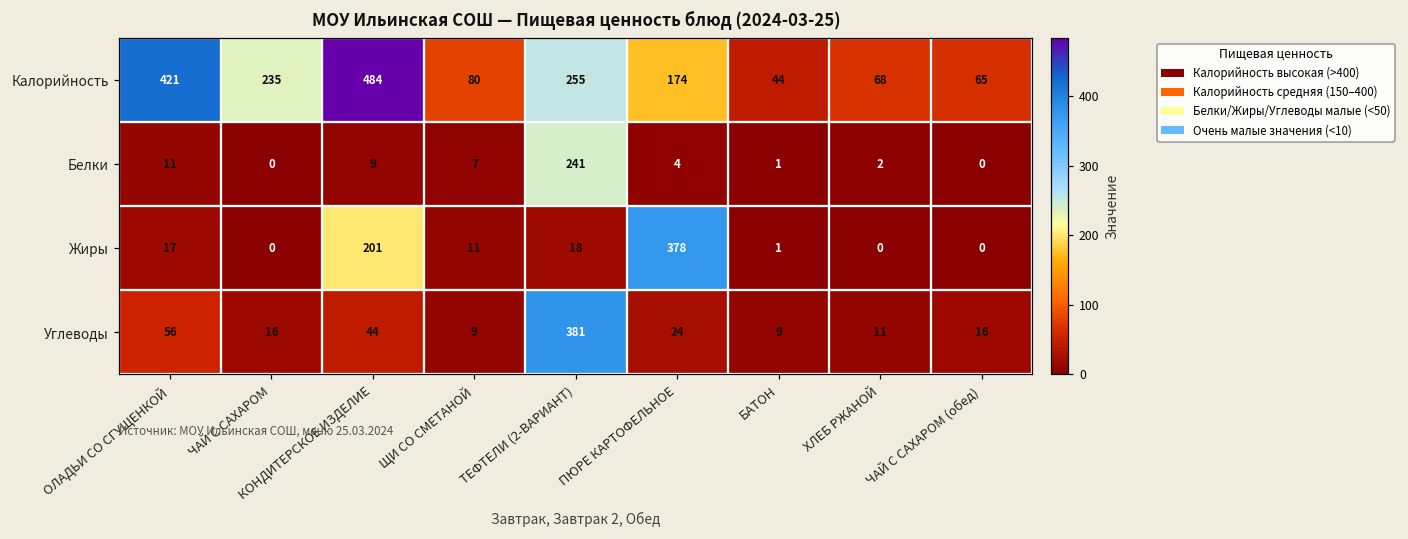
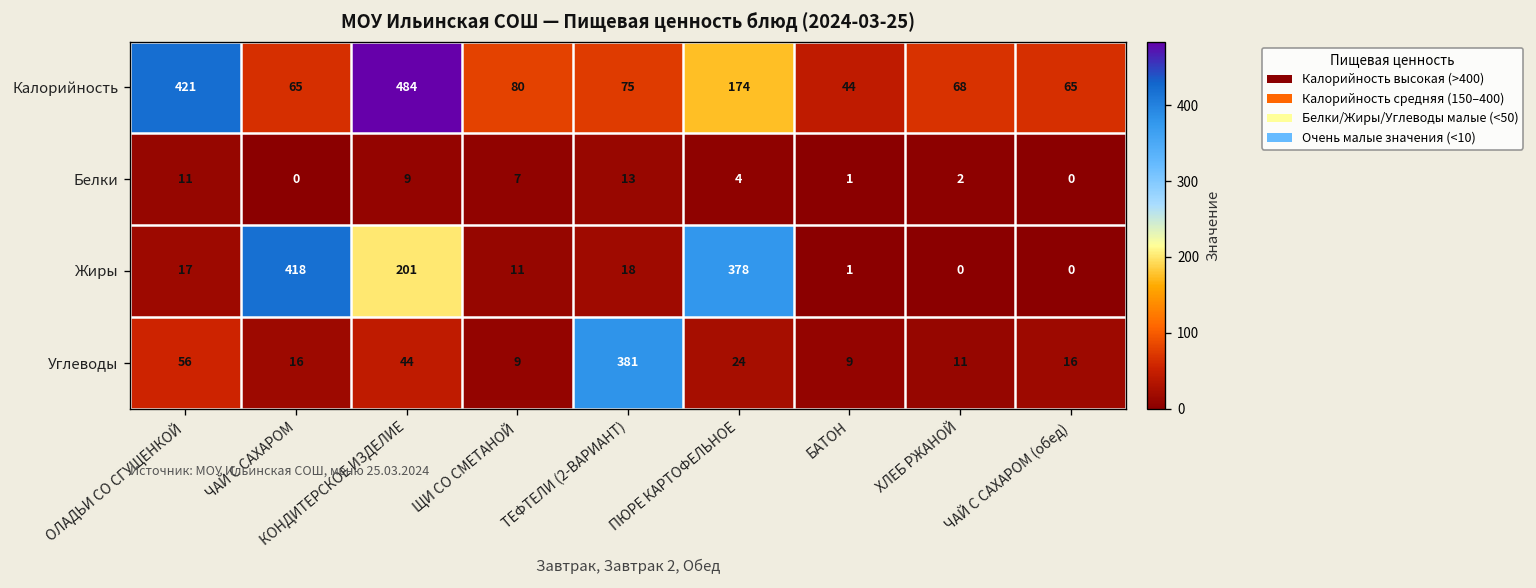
  {
    "Калорийность": {
      "ОЛАДЬИ СО СГУЩЕНКОЙ": 421,
-     "ЧАЙ С САХАРОМ": 235,
+     "ЧАЙ С САХАРОМ": 65,
      "КОНДИТЕРСКОЕ ИЗДЕЛИЕ": 484,
      "ЩИ СО СМЕТАНОЙ": 80,
-     "ТЕФТЕЛИ (2-ВАРИАНТ)": 255,
+     "ТЕФТЕЛИ (2-ВАРИАНТ)": 75,
      "ПЮРЕ КАРТОФЕЛЬНОЕ": 174,
      "БАТОН": 44,
      "ХЛЕБ РЖАНОЙ": 68,
      "ЧАЙ С САХАРОМ (обед)": 65
    },
    "Белки": {
      "ОЛАДЬИ СО СГУЩЕНКОЙ": 11,
      "ЧАЙ С САХАРОМ": 0,
      "КОНДИТЕРСКОЕ ИЗДЕЛИЕ": 9,
      "ЩИ СО СМЕТАНОЙ": 7,
-     "ТЕФТЕЛИ (2-ВАРИАНТ)": 241,
+     "ТЕФТЕЛИ (2-ВАРИАНТ)": 13,
      "ПЮРЕ КАРТОФЕЛЬНОЕ": 4,
      "БАТОН": 1,
      "ХЛЕБ РЖАНОЙ": 2,
      "ЧАЙ С САХАРОМ (обед)": 0
    },
    "Жиры": {
      "ОЛАДЬИ СО СГУЩЕНКОЙ": 17,
-     "ЧАЙ С САХАРОМ": 0,
+     "ЧАЙ С САХАРОМ": 418,
      "КОНДИТЕРСКОЕ ИЗДЕЛИЕ": 201,
      "ЩИ СО СМЕТАНОЙ": 11,
      "ТЕФТЕЛИ (2-ВАРИАНТ)": 18,
      "ПЮРЕ КАРТОФЕЛЬНОЕ": 378,
      "БАТОН": 1,
      "ХЛЕБ РЖАНОЙ": 0,
      "ЧАЙ С САХАРОМ (обед)": 0
    },
    "Углеводы": {
      "ОЛАДЬИ СО СГУЩЕНКОЙ": 56,
      "ЧАЙ С САХАРОМ": 16,
      "КОНДИТЕРСКОЕ ИЗДЕЛИЕ": 44,
      "ЩИ СО СМЕТАНОЙ": 9,
      "ТЕФТЕЛИ (2-ВАРИАНТ)": 381,
      "ПЮРЕ КАРТОФЕЛЬНОЕ": 24,
      "БАТОН": 9,
      "ХЛЕБ РЖАНОЙ": 11,
      "ЧАЙ С САХАРОМ (обед)": 16
    }
  }
